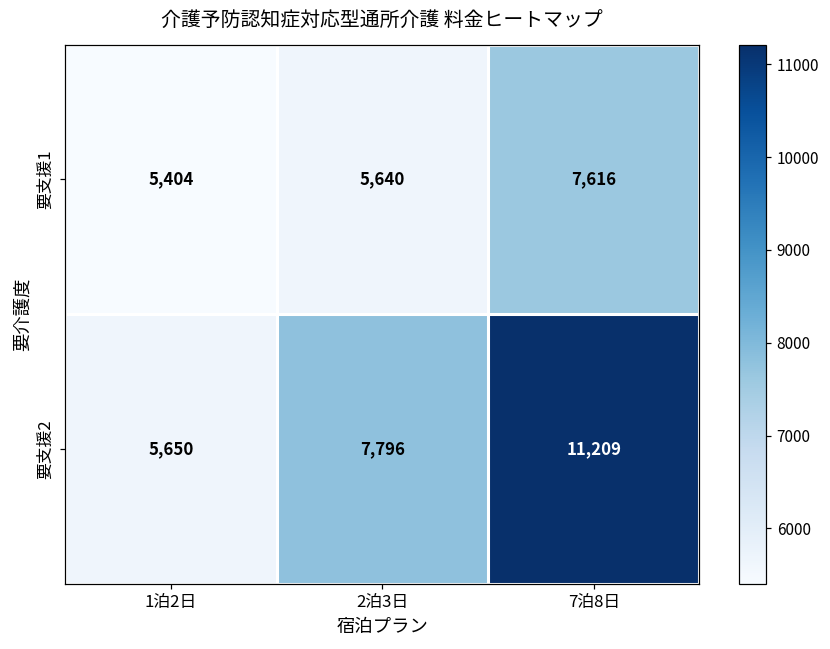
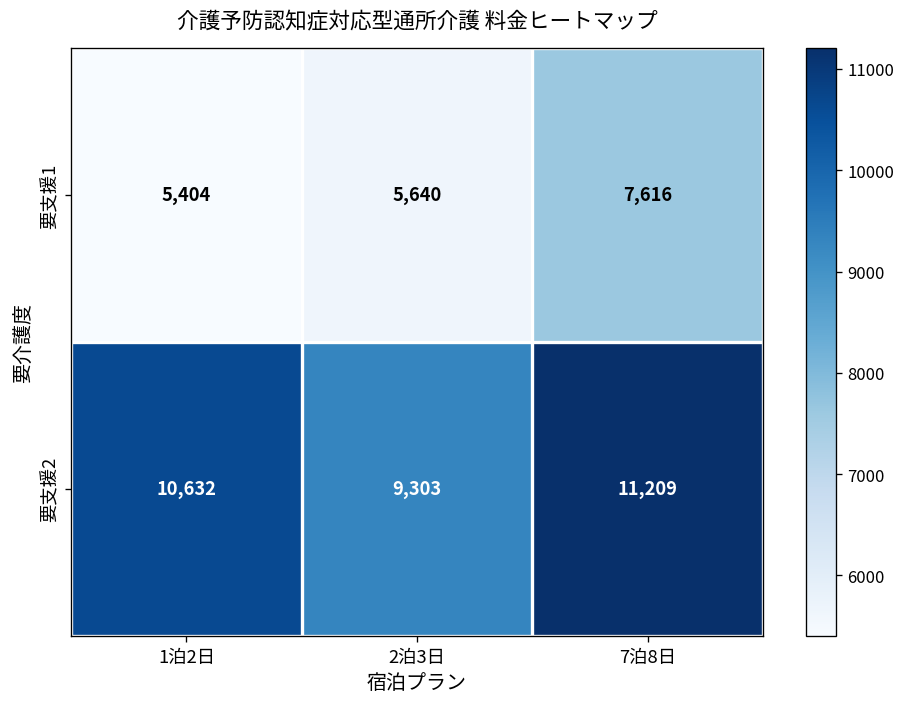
  {
    "要支援1": {
      "1泊2日": "5,404",
      "2泊3日": "5,640",
      "7泊8日": "7,616"
    },
    "要支援2": {
-     "1泊2日": "5,650",
-     "2泊3日": "7,796",
+     "1泊2日": "10,632",
+     "2泊3日": "9,303",
      "7泊8日": "11,209"
    }
  }
